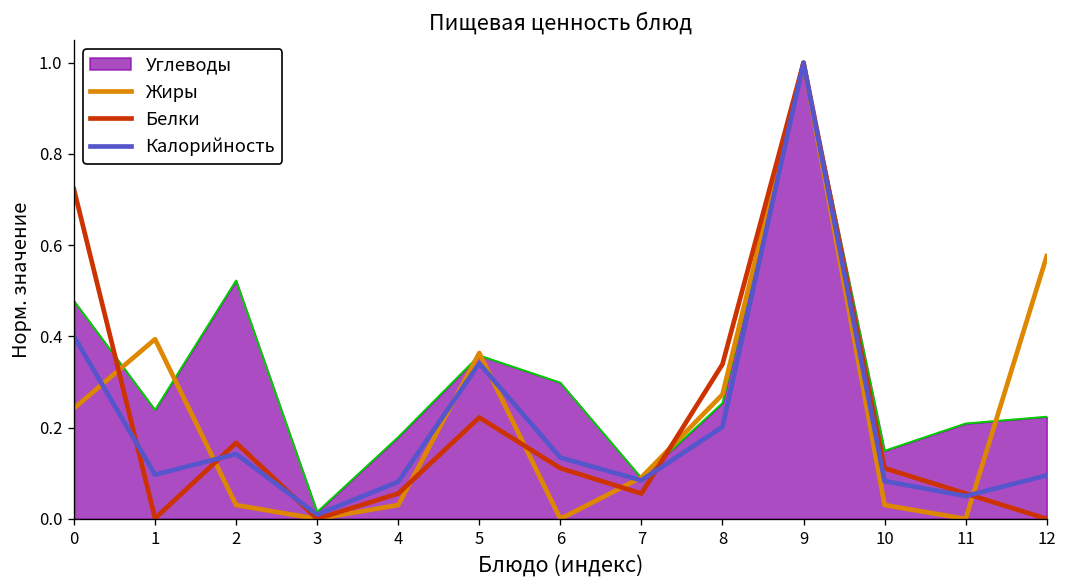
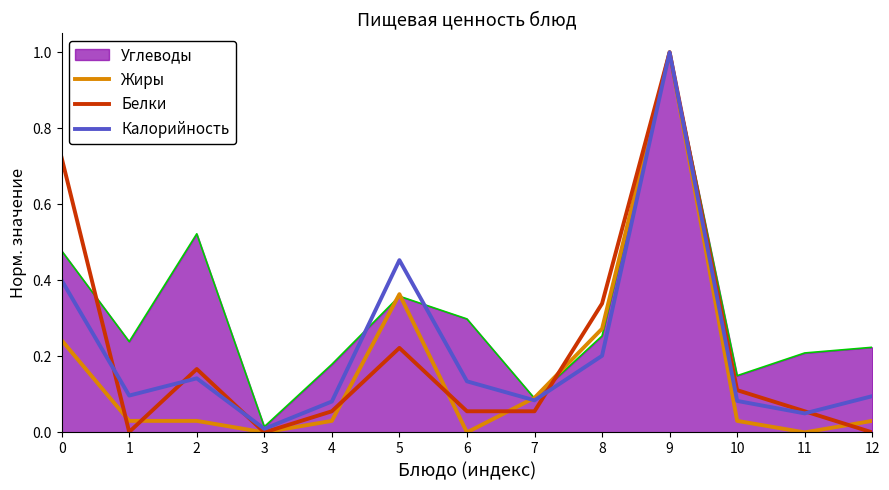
  {
    "Углеводы": {
      "0": 0.48,
      "1": 0.24,
      "2": 0.52,
      "4": 0.18,
      "6": 0.30,
      "8": 0.25,
      "10": 0.15,
      "11": 0.21,
      "12": 0.22
    },
    "Жиры": {
      "0": 0.24,
-     "1": 0.39,
+     "1": 0.03,
      "2": 0.03,
      "4": 0.03,
      "6": 0.00,
      "8": 0.27,
      "10": 0.03,
      "11": 0.00,
-     "12": 0.58
+     "12": 0.03
    },
    "Белки": {
      "0": 0.72,
      "1": 0.00,
      "2": 0.17,
      "4": 0.06,
      "5": 0.22,
-     "6": 0.11,
+     "6": 0.06,
      "7": 0.06,
      "8": 0.34,
      "10": 0.11,
      "12": 0.00
    },
    "Калорийность": {
      "0": 0.40,
      "1": 0.10,
      "2": 0.14,
      "4": 0.08,
-     "5": 0.34,
+     "5": 0.45,
      "6": 0.13,
      "8": 0.20,
      "10": 0.08,
      "12": 0.10
    }
  }
